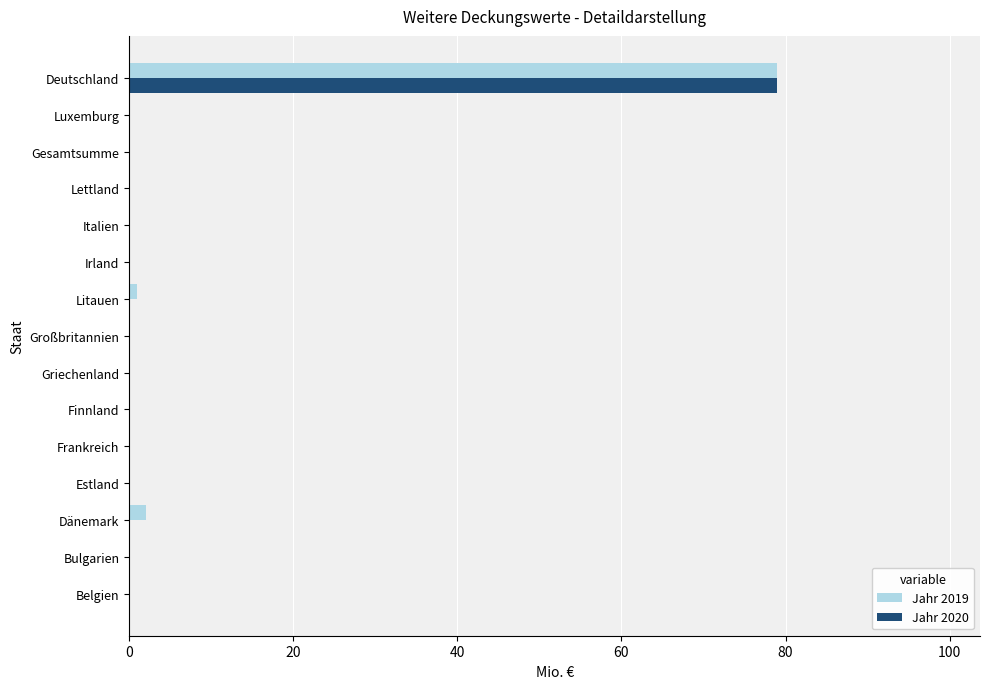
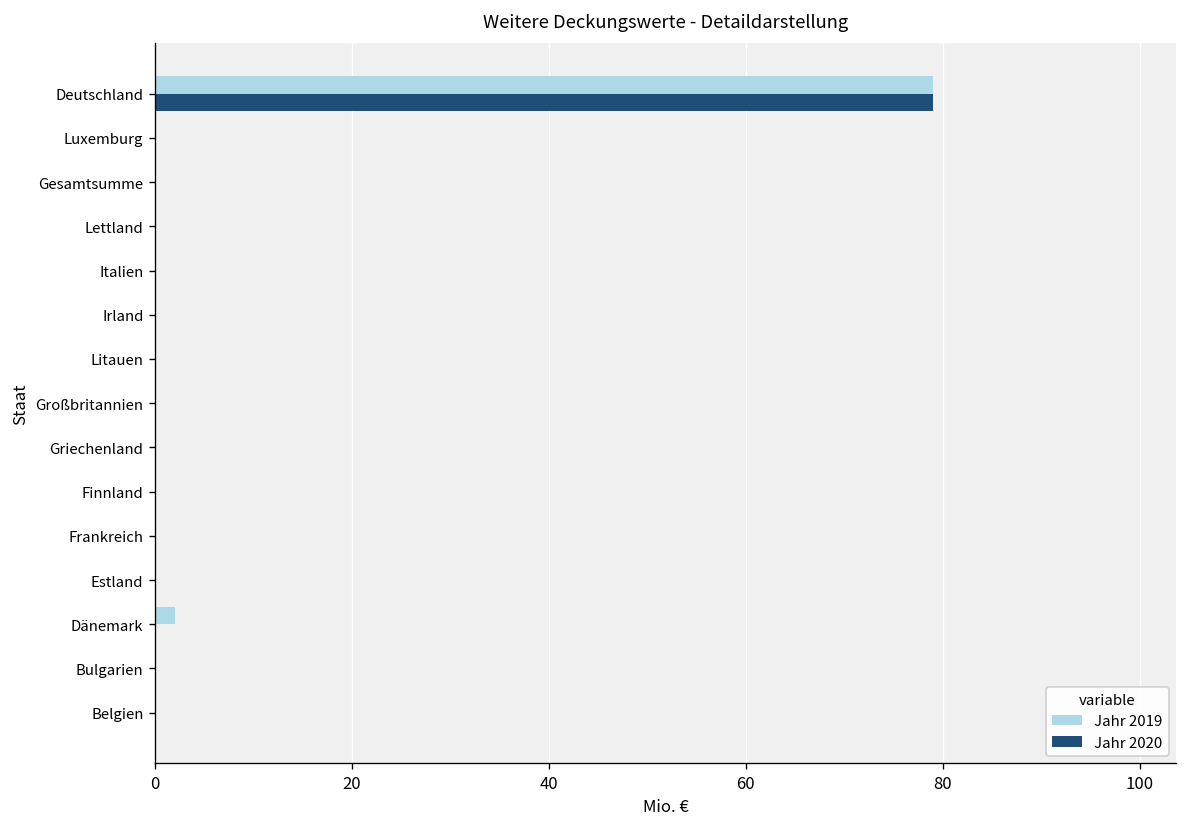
  {
    "Jahr 2019": {
      "Deutschland": 79,
      "Luxemburg": 0,
      "Gesamtsumme": 0,
      "Lettland": 0,
      "Italien": 0,
      "Irland": 0,
-     "Litauen": 1,
+     "Litauen": 0,
      "Großbritannien": 0,
      "Griechenland": 0,
      "Finnland": 0,
      "Frankreich": 0,
      "Estland": 0,
      "Dänemark": 2,
      "Bulgarien": 0,
      "Belgien": 0
    },
    "Jahr 2020": {
      "Deutschland": 79,
      "Luxemburg": 0,
      "Gesamtsumme": 0,
      "Lettland": 0,
      "Italien": 0,
      "Irland": 0,
      "Litauen": 0,
      "Großbritannien": 0,
      "Griechenland": 0,
      "Finnland": 0,
      "Frankreich": 0,
      "Estland": 0,
      "Dänemark": 0,
      "Bulgarien": 0,
      "Belgien": 0
    }
  }
